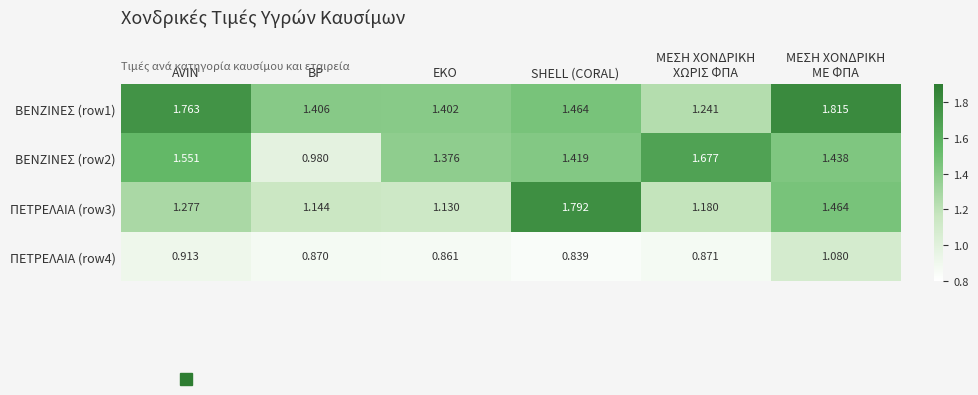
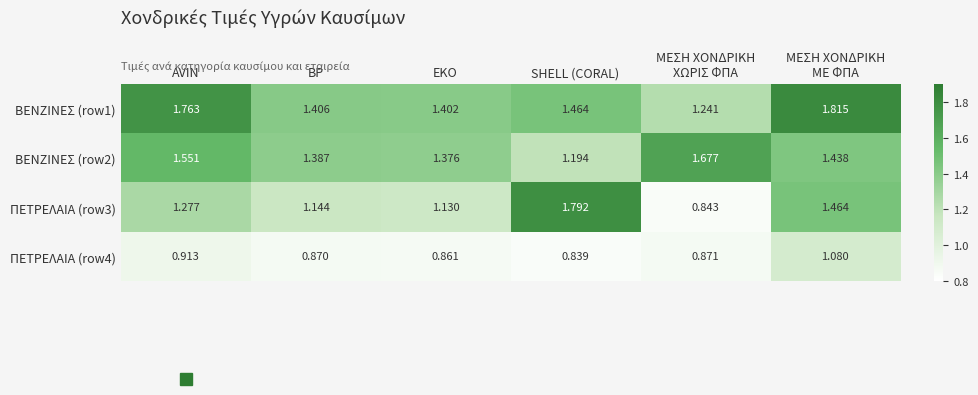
  {
    "ΒΕΝΖΙΝΕΣ (row1)": {
      "AVIN": 1.763,
      "BP": 1.406,
      "EKO": 1.402,
      "SHELL (CORAL)": 1.464,
      "ΜΕΣΗ ΧΟΝΔΡΙΚΗ ΧΩΡΙΣ ΦΠΑ": 1.241,
      "ΜΕΣΗ ΧΟΝΔΡΙΚΗ ΜΕ ΦΠΑ": 1.815
    },
    "ΒΕΝΖΙΝΕΣ (row2)": {
      "AVIN": 1.551,
-     "BP": 0.980,
+     "BP": 1.387,
      "EKO": 1.376,
-     "SHELL (CORAL)": 1.419,
+     "SHELL (CORAL)": 1.194,
      "ΜΕΣΗ ΧΟΝΔΡΙΚΗ ΧΩΡΙΣ ΦΠΑ": 1.677,
      "ΜΕΣΗ ΧΟΝΔΡΙΚΗ ΜΕ ΦΠΑ": 1.438
    },
    "ΠΕΤΡΕΛΑΙΑ (row3)": {
      "AVIN": 1.277,
      "BP": 1.144,
      "EKO": 1.130,
      "SHELL (CORAL)": 1.792,
-     "ΜΕΣΗ ΧΟΝΔΡΙΚΗ ΧΩΡΙΣ ΦΠΑ": 1.180,
+     "ΜΕΣΗ ΧΟΝΔΡΙΚΗ ΧΩΡΙΣ ΦΠΑ": 0.843,
      "ΜΕΣΗ ΧΟΝΔΡΙΚΗ ΜΕ ΦΠΑ": 1.464
    },
    "ΠΕΤΡΕΛΑΙΑ (row4)": {
      "AVIN": 0.913,
      "BP": 0.870,
      "EKO": 0.861,
      "SHELL (CORAL)": 0.839,
      "ΜΕΣΗ ΧΟΝΔΡΙΚΗ ΧΩΡΙΣ ΦΠΑ": 0.871,
      "ΜΕΣΗ ΧΟΝΔΡΙΚΗ ΜΕ ΦΠΑ": 1.080
    }
  }
